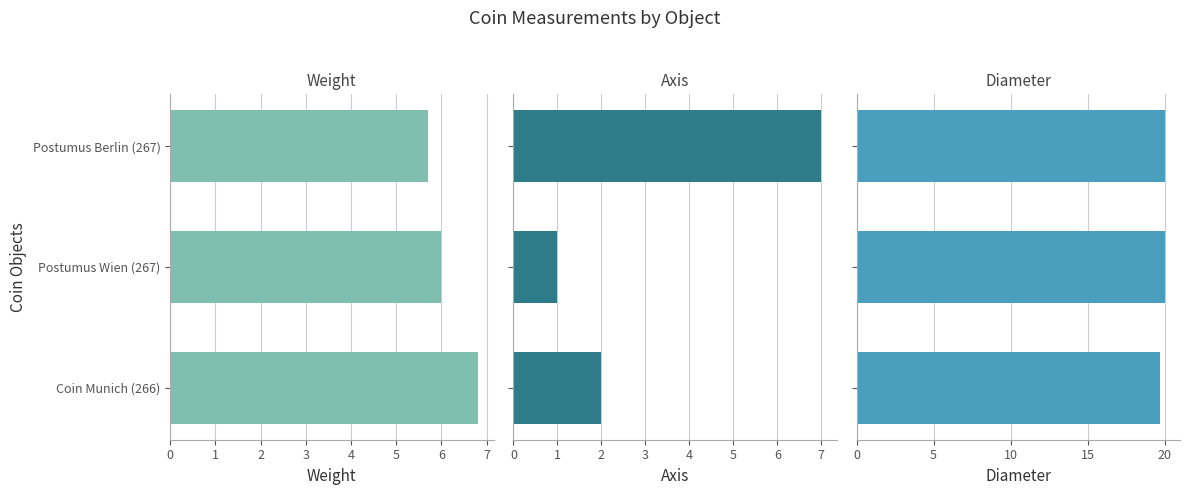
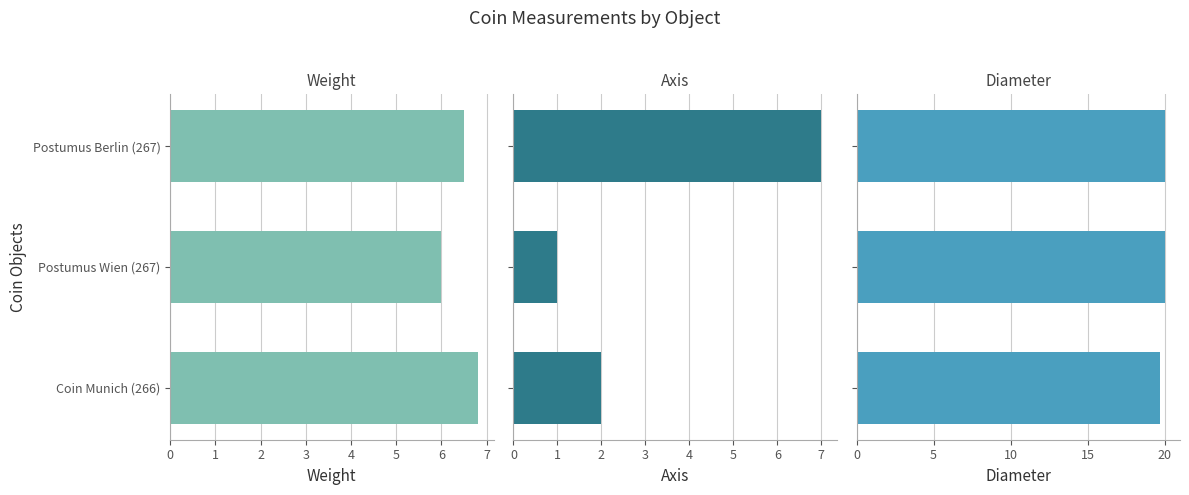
  {
    "Weight": {
-     "Postumus Berlin (267)": 5.7,
+     "Postumus Berlin (267)": 6.5,
      "Postumus Wien (267)": 6.0,
      "Coin Munich (266)": 6.8
    }
  }
